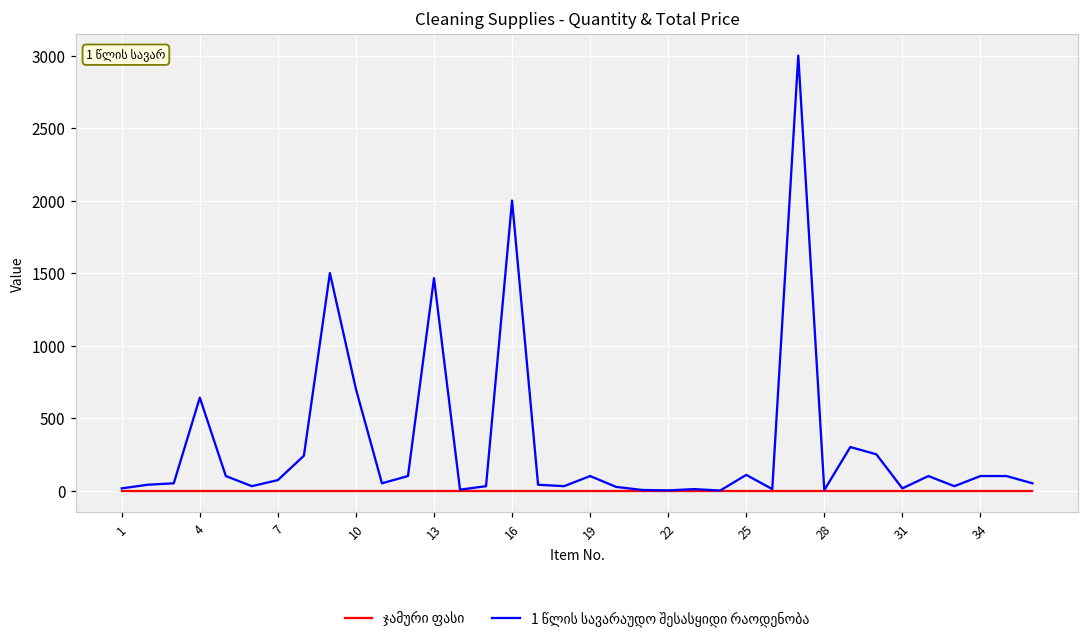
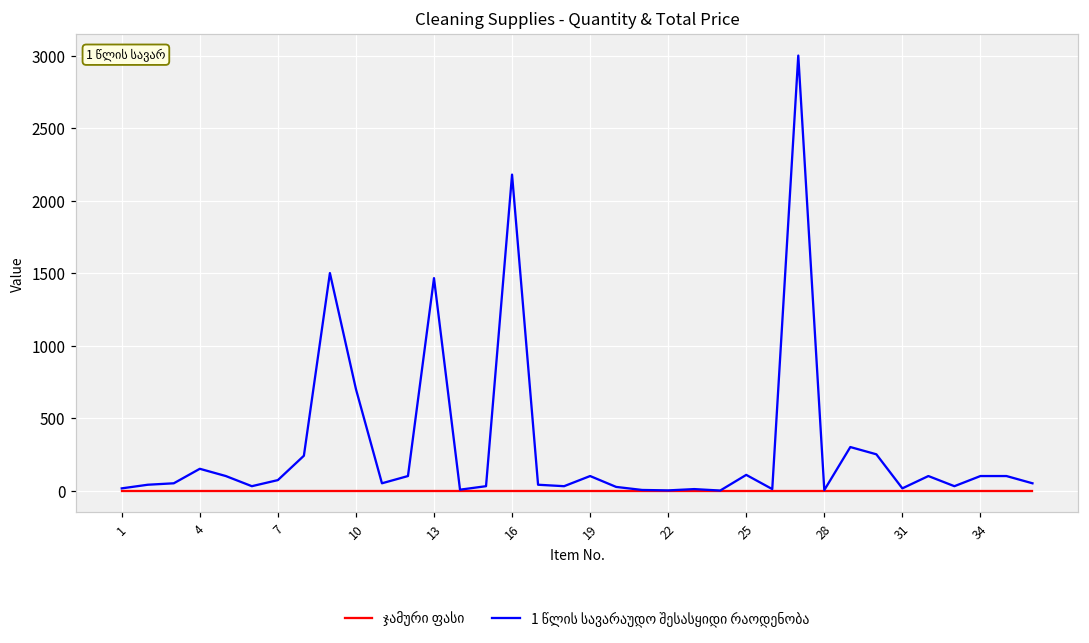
  {
    "ჯამური ფასი": {
      "4": 0,
      "7": 0,
      "10": 0,
      "13": 0,
      "16": 0,
      "19": 0,
      "25": 0,
      "34": 0
    },
    "1 წლის სავარაუდო შესასყიდი რაოდენობა": {
-     "4": 640,
+     "4": 150,
      "7": 70,
      "10": 700,
      "13": 1470,
-     "16": 2000,
+     "16": 2180,
      "19": 100,
      "25": 110,
      "34": 100
    }
  }
